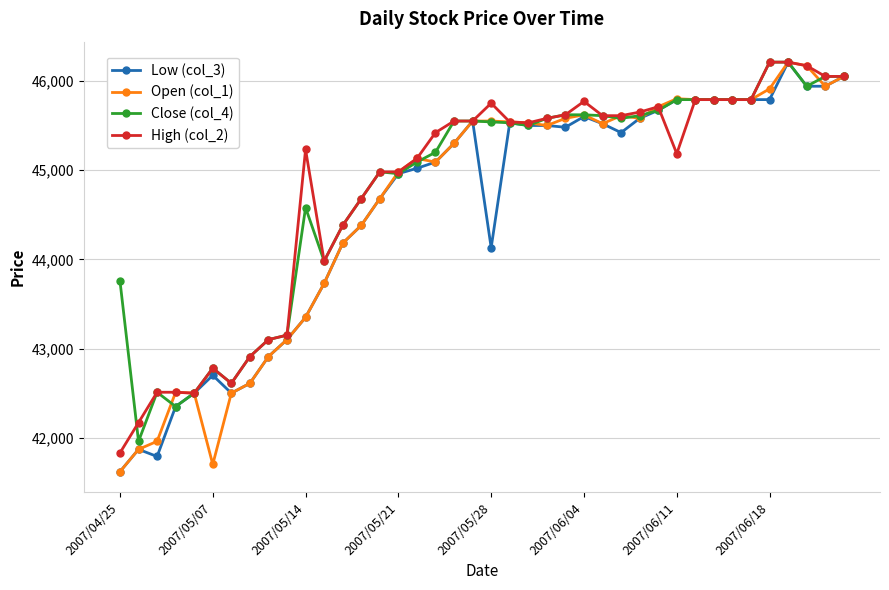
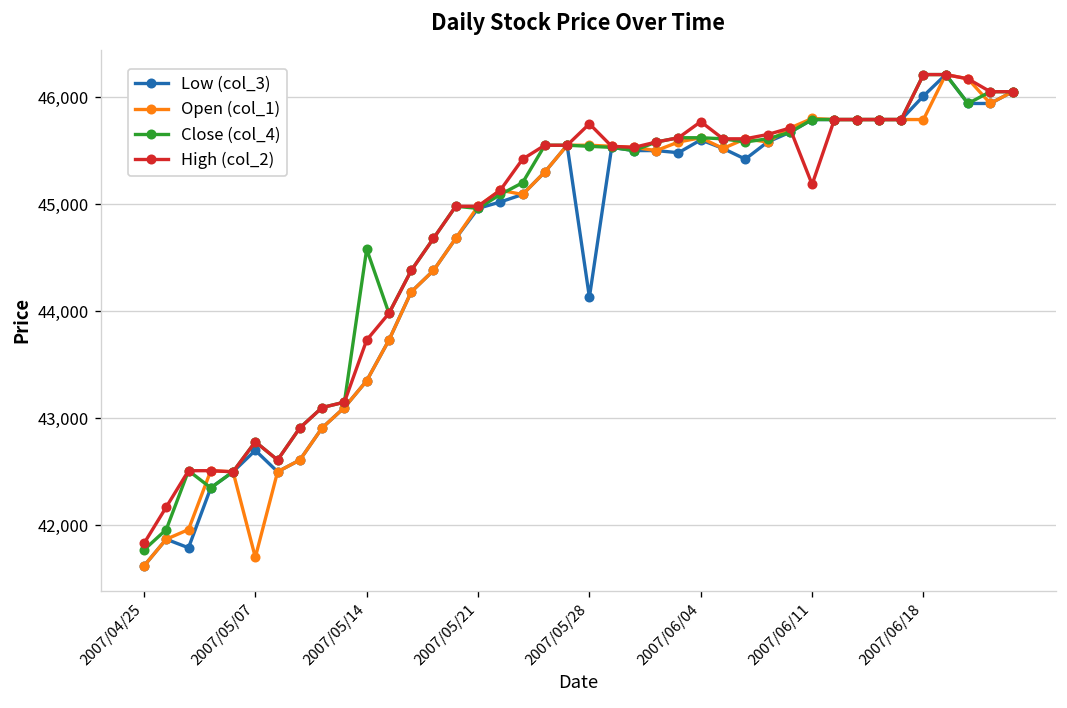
  {
    "Low (col_3)": {
      "2007/05/07": "42,700",
      "2007/05/28": "44,100",
-     "2007/06/18": "45,800"
+     "2007/06/18": "46,000"
    },
    "Open (col_1)": {
      "2007/05/07": "41,700",
-     "2007/06/18": "45,900"
+     "2007/06/18": "45,800"
    },
    "Close (col_4)": {
-     "2007/04/25": "43,800",
+     "2007/04/25": "41,800",
      "2007/05/14": "44,600"
    },
    "High (col_2)": {
      "2007/04/25": "41,800",
-     "2007/05/14": "45,200",
+     "2007/05/14": "43,700",
      "2007/05/28": "45,800",
      "2007/06/04": "45,800",
      "2007/06/11": "45,200"
    }
  }
